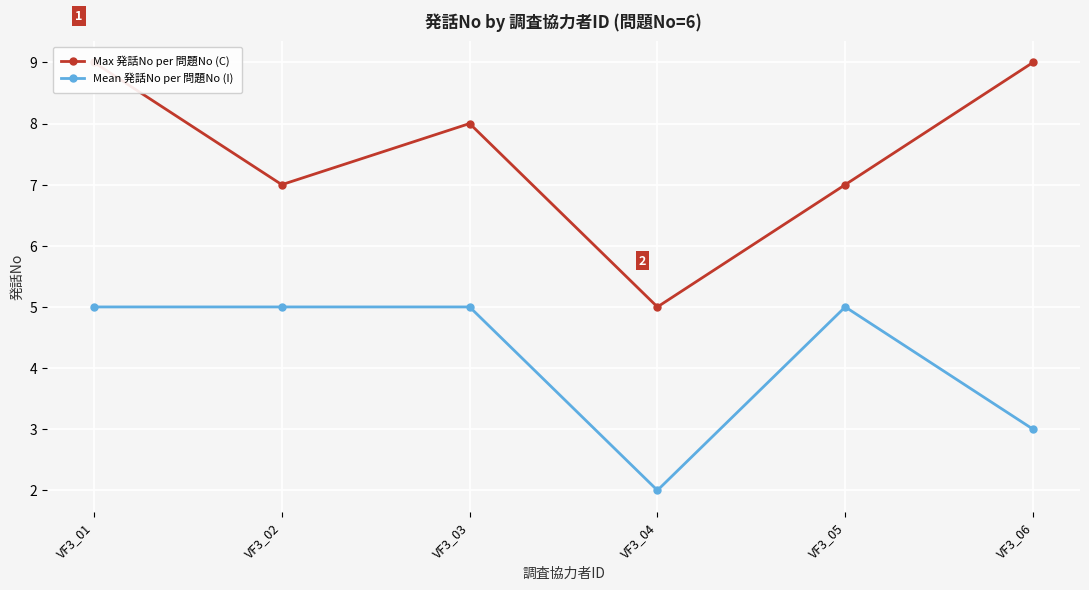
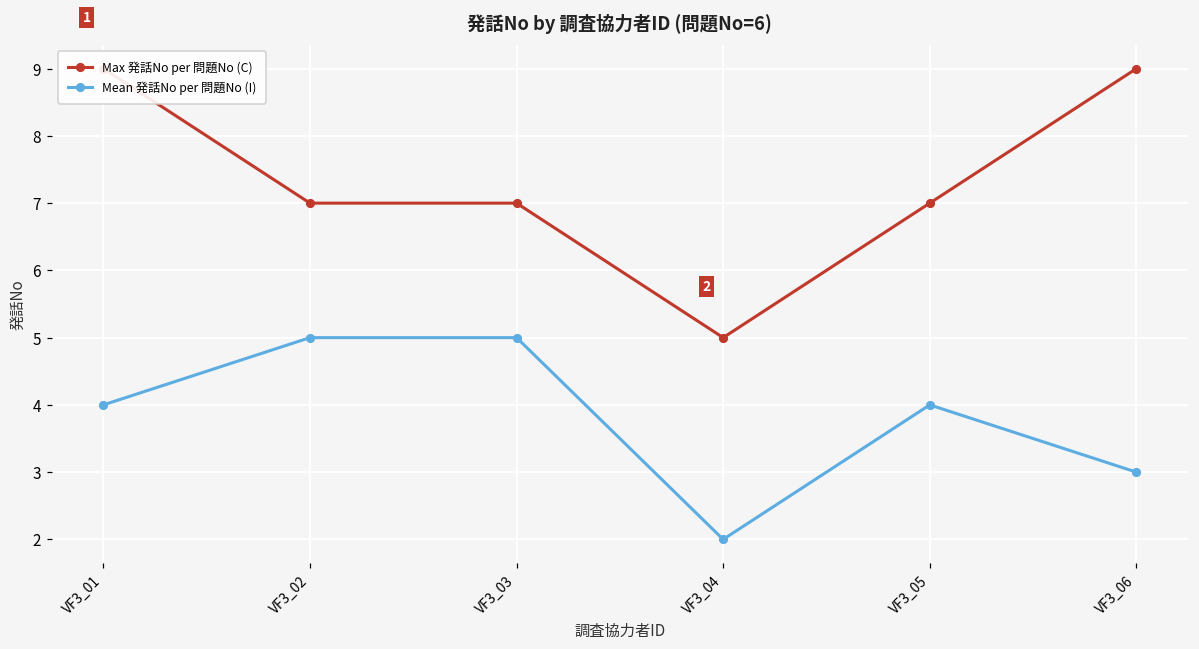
  {
    "Max 発話No per 問題No (C)": {
      "VF3_02": 7,
-     "VF3_03": 8,
+     "VF3_03": 7,
      "VF3_04": 5,
      "VF3_05": 7,
      "VF3_06": 9
    },
    "Mean 発話No per 問題No (I)": {
-     "VF3_01": 5,
+     "VF3_01": 4,
      "VF3_02": 5,
      "VF3_03": 5,
      "VF3_04": 2,
-     "VF3_05": 5,
+     "VF3_05": 4,
      "VF3_06": 3
    }
  }
